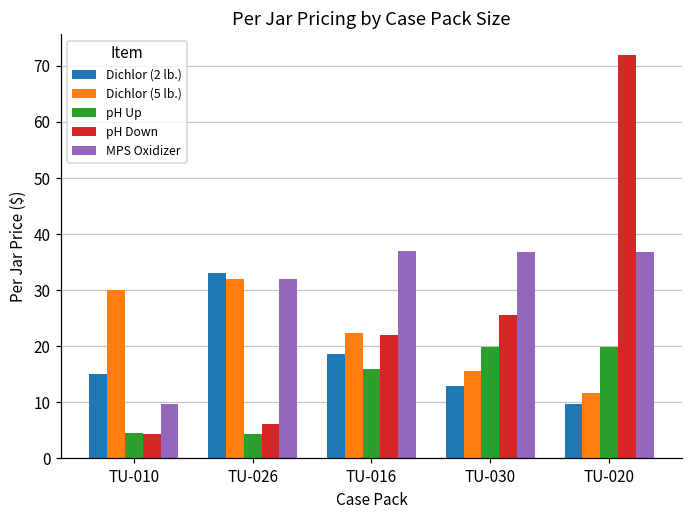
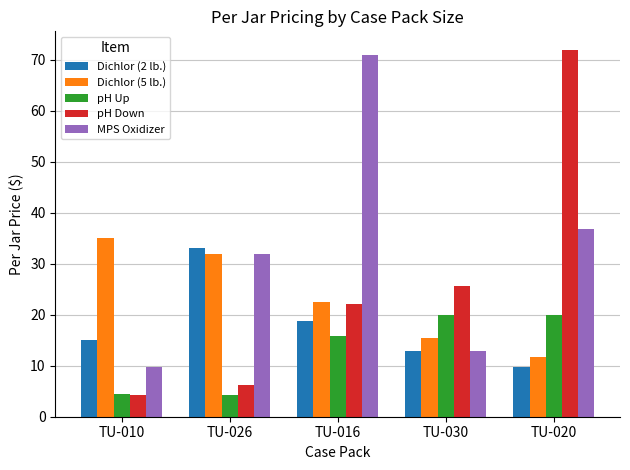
  {
    "Dichlor (2 lb.)": {
      "TU-010": 15,
      "TU-026": 33,
      "TU-016": 19,
      "TU-030": 13,
      "TU-020": 10
    },
    "Dichlor (5 lb.)": {
-     "TU-010": 30,
+     "TU-010": 35,
      "TU-026": 32,
      "TU-016": 22,
      "TU-030": 16,
      "TU-020": 12
    },
    "pH Up": {
      "TU-010": 4,
      "TU-026": 4,
      "TU-016": 16,
      "TU-030": 20,
      "TU-020": 20
    },
    "pH Down": {
      "TU-010": 4,
      "TU-026": 6,
      "TU-016": 22,
      "TU-030": 26,
      "TU-020": 72
    },
    "MPS Oxidizer": {
      "TU-010": 10,
      "TU-026": 32,
-     "TU-016": 37,
-     "TU-030": 37,
+     "TU-016": 71,
+     "TU-030": 13,
      "TU-020": 37
    }
  }
